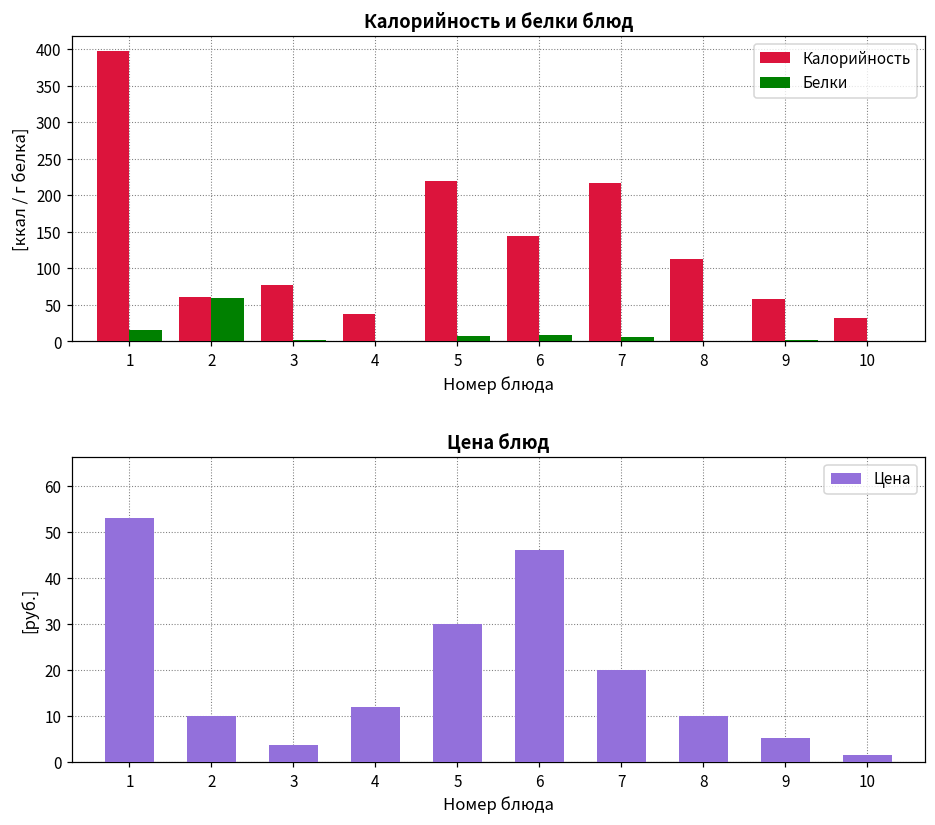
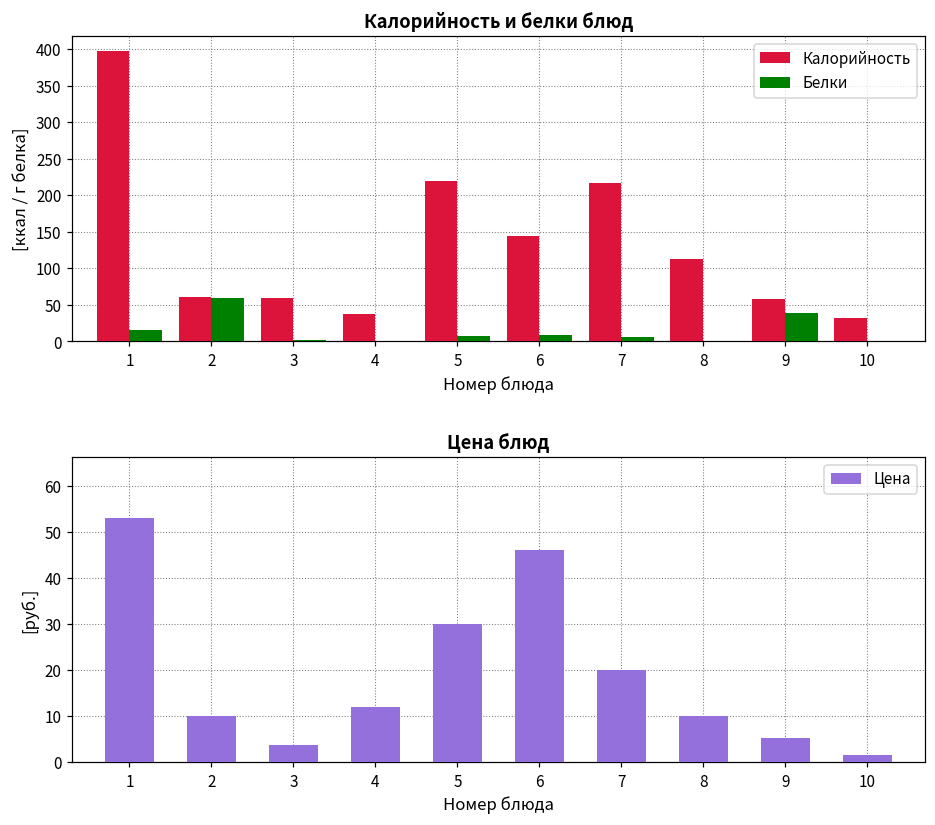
  {
    "Калорийность и белки блюд": {
      "Калорийность": {
        "1": 400,
        "2": 60,
-       "3": 80,
+       "3": 60,
        "4": 40,
        "5": 220,
        "6": 140,
        "7": 220,
        "8": 110,
        "9": 60,
        "10": 30
      },
      "Белки": {
        "1": 20,
        "2": 60,
        "5": 10,
        "6": 10,
        "7": 10,
-       "9": 0
+       "9": 40
      }
    },
    "Цена блюд": {
      "1": 53,
      "2": 10,
      "3": 4,
      "4": 12,
      "5": 30,
      "6": 46,
      "7": 20,
      "8": 10,
      "9": 5,
      "10": 2
    }
  }
